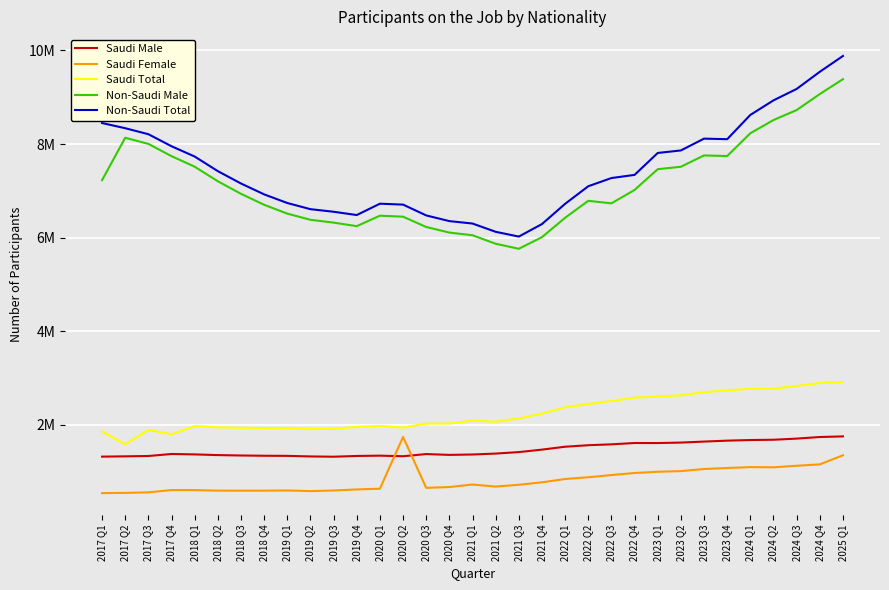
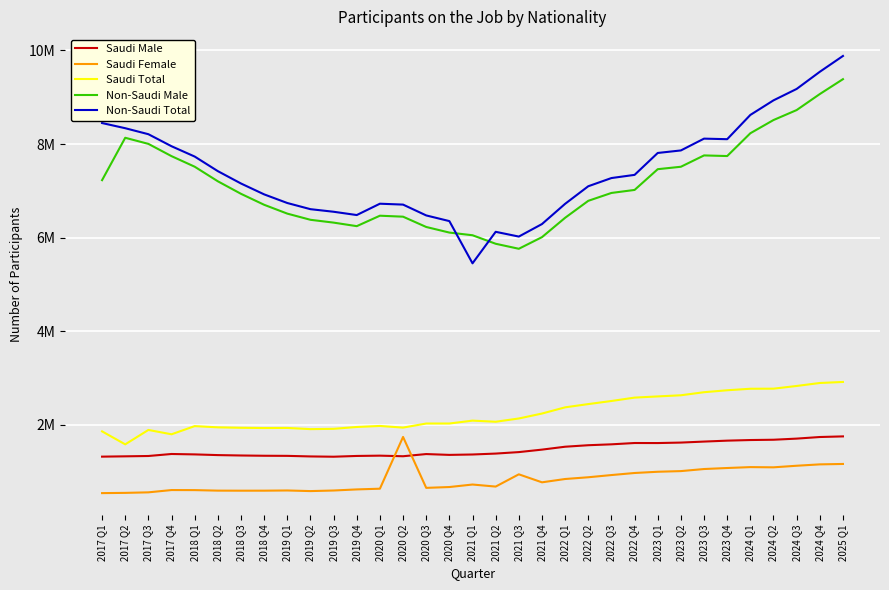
  {
    "Saudi Male": {
      "2017 Q1": 1300000,
      "2017 Q2": 1300000,
      "2017 Q3": 1300000,
      "2017 Q4": 1400000,
      "2018 Q1": 1400000,
      "2018 Q2": 1400000,
      "2018 Q3": 1300000,
      "2018 Q4": 1300000,
      "2019 Q1": 1300000,
      "2019 Q2": 1300000,
      "2019 Q3": 1300000,
      "2019 Q4": 1300000,
      "2020 Q1": 1300000,
      "2020 Q2": 1300000,
      "2020 Q3": 1400000,
      "2020 Q4": 1400000,
      "2021 Q1": 1400000,
      "2021 Q2": 1400000,
      "2021 Q3": 1400000,
      "2021 Q4": 1500000,
      "2022 Q1": 1500000,
      "2022 Q2": 1600000,
      "2022 Q3": 1600000,
      "2022 Q4": 1600000,
      "2023 Q1": 1600000,
      "2023 Q2": 1600000,
      "2023 Q3": 1600000,
      "2023 Q4": 1700000,
      "2024 Q1": 1700000,
      "2024 Q2": 1700000,
      "2024 Q3": 1700000,
      "2024 Q4": 1700000,
      "2025 Q1": 1800000
    },
    "Saudi Female": {
      "2017 Q1": 500000,
      "2017 Q2": 500000,
      "2017 Q3": 600000,
      "2017 Q4": 600000,
      "2018 Q1": 600000,
      "2018 Q2": 600000,
      "2018 Q3": 600000,
      "2018 Q4": 600000,
      "2019 Q1": 600000,
      "2019 Q2": 600000,
      "2019 Q3": 600000,
      "2019 Q4": 600000,
      "2020 Q1": 600000,
      "2020 Q2": 1700000,
      "2020 Q3": 700000,
      "2020 Q4": 700000,
      "2021 Q1": 700000,
      "2021 Q2": 700000,
-     "2021 Q3": 700000,
+     "2021 Q3": 900000,
      "2021 Q4": 800000,
      "2022 Q1": 800000,
      "2022 Q2": 900000,
      "2022 Q3": 900000,
      "2022 Q4": 1000000,
      "2023 Q1": 1000000,
      "2023 Q2": 1000000,
      "2023 Q3": 1100000,
      "2023 Q4": 1100000,
      "2024 Q1": 1100000,
      "2024 Q2": 1100000,
      "2024 Q3": 1100000,
      "2024 Q4": 1200000,
-     "2025 Q1": 1300000
+     "2025 Q1": 1200000
    },
    "Saudi Total": {
      "2017 Q1": 1900000,
      "2017 Q2": 1600000,
      "2017 Q3": 1900000,
      "2017 Q4": 1800000,
      "2018 Q1": 2000000,
      "2018 Q2": 1900000,
      "2018 Q3": 1900000,
      "2018 Q4": 1900000,
      "2019 Q1": 1900000,
      "2019 Q2": 1900000,
      "2019 Q3": 1900000,
      "2019 Q4": 2000000,
      "2020 Q1": 2000000,
      "2020 Q2": 1900000,
      "2020 Q3": 2000000,
      "2020 Q4": 2000000,
      "2021 Q1": 2100000,
      "2021 Q2": 2100000,
      "2021 Q3": 2100000,
      "2021 Q4": 2200000,
      "2022 Q1": 2400000,
      "2022 Q2": 2400000,
      "2022 Q3": 2500000,
      "2022 Q4": 2600000,
      "2023 Q1": 2600000,
      "2023 Q2": 2600000,
      "2023 Q3": 2700000,
      "2023 Q4": 2700000,
      "2024 Q1": 2800000,
      "2024 Q2": 2800000,
      "2024 Q3": 2800000,
      "2024 Q4": 2900000,
      "2025 Q1": 2900000
    },
    "Non-Saudi Male": {
      "2017 Q1": 7200000,
      "2017 Q2": 8100000,
      "2017 Q3": 8000000,
      "2017 Q4": 7700000,
      "2018 Q1": 7500000,
      "2018 Q2": 7200000,
      "2018 Q3": 6900000,
      "2018 Q4": 6700000,
      "2019 Q1": 6500000,
      "2019 Q2": 6400000,
      "2019 Q3": 6300000,
      "2019 Q4": 6200000,
      "2020 Q1": 6500000,
      "2020 Q2": 6400000,
      "2020 Q3": 6200000,
      "2020 Q4": 6100000,
      "2021 Q1": 6100000,
      "2021 Q2": 5900000,
      "2021 Q3": 5800000,
      "2021 Q4": 6000000,
      "2022 Q1": 6400000,
      "2022 Q2": 6800000,
-     "2022 Q3": 6700000,
+     "2022 Q3": 7000000,
      "2022 Q4": 7000000,
      "2023 Q1": 7500000,
      "2023 Q2": 7500000,
      "2023 Q3": 7800000,
      "2023 Q4": 7700000,
      "2024 Q1": 8200000,
      "2024 Q2": 8500000,
      "2024 Q3": 8700000,
      "2024 Q4": 9100000,
      "2025 Q1": 9400000
    },
    "Non-Saudi Total": {
      "2017 Q1": 8400000,
      "2017 Q2": 8300000,
      "2017 Q3": 8200000,
      "2017 Q4": 8000000,
      "2018 Q1": 7700000,
      "2018 Q2": 7400000,
      "2018 Q3": 7200000,
      "2018 Q4": 6900000,
      "2019 Q1": 6700000,
      "2019 Q2": 6600000,
      "2019 Q3": 6600000,
      "2019 Q4": 6500000,
      "2020 Q1": 6700000,
      "2020 Q2": 6700000,
      "2020 Q3": 6500000,
      "2020 Q4": 6400000,
-     "2021 Q1": 6300000,
+     "2021 Q1": 5500000,
      "2021 Q2": 6100000,
      "2021 Q3": 6000000,
      "2021 Q4": 6300000,
      "2022 Q1": 6700000,
      "2022 Q2": 7100000,
      "2022 Q3": 7300000,
      "2022 Q4": 7300000,
      "2023 Q1": 7800000,
      "2023 Q2": 7900000,
      "2023 Q3": 8100000,
      "2023 Q4": 8100000,
      "2024 Q1": 8600000,
      "2024 Q2": 8900000,
      "2024 Q3": 9200000,
      "2024 Q4": 9500000,
      "2025 Q1": 9900000
    }
  }
